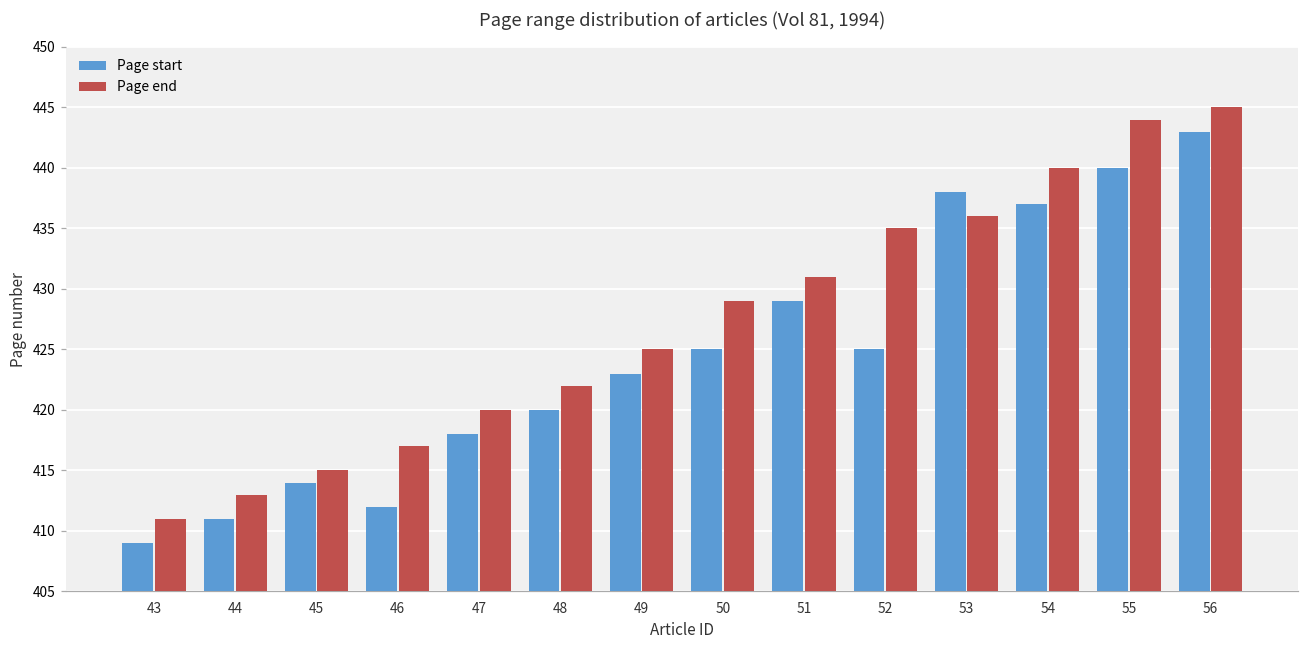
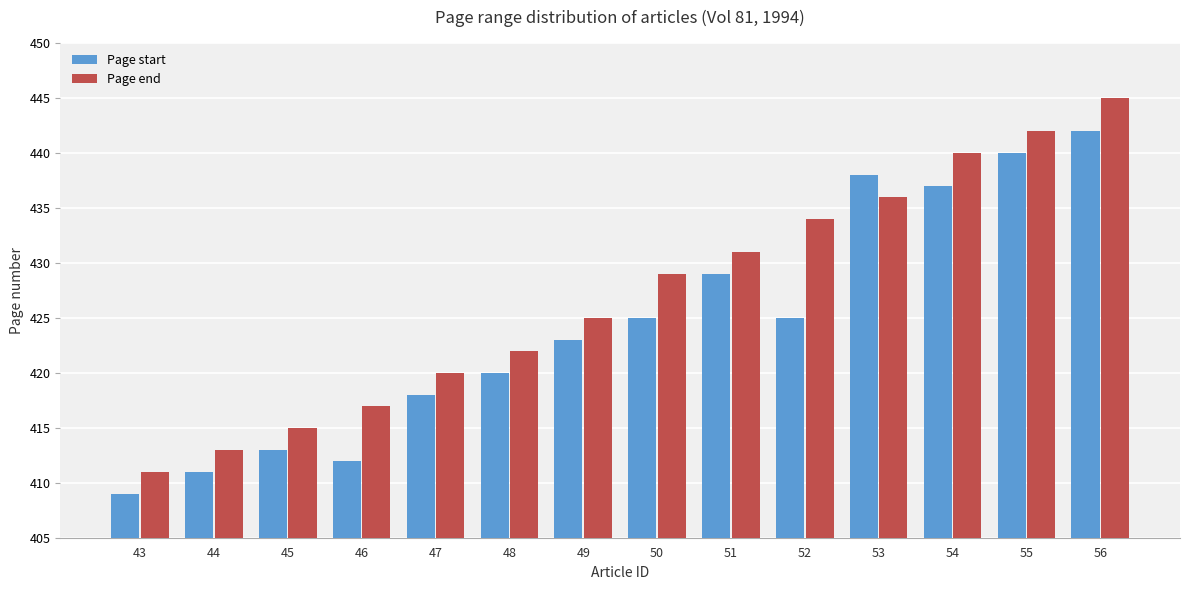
  {
    "Page start": {
      "43": 409,
      "44": 411,
-     "45": 414,
+     "45": 413,
      "46": 412,
      "47": 418,
      "48": 420,
      "49": 423,
      "50": 425,
      "51": 429,
      "52": 425,
      "53": 438,
      "54": 437,
      "55": 440,
-     "56": 443
+     "56": 442
    },
    "Page end": {
      "43": 411,
      "44": 413,
      "45": 415,
      "46": 417,
      "47": 420,
      "48": 422,
      "49": 425,
      "50": 429,
      "51": 431,
-     "52": 435,
+     "52": 434,
      "53": 436,
      "54": 440,
-     "55": 444,
+     "55": 442,
      "56": 445
    }
  }
